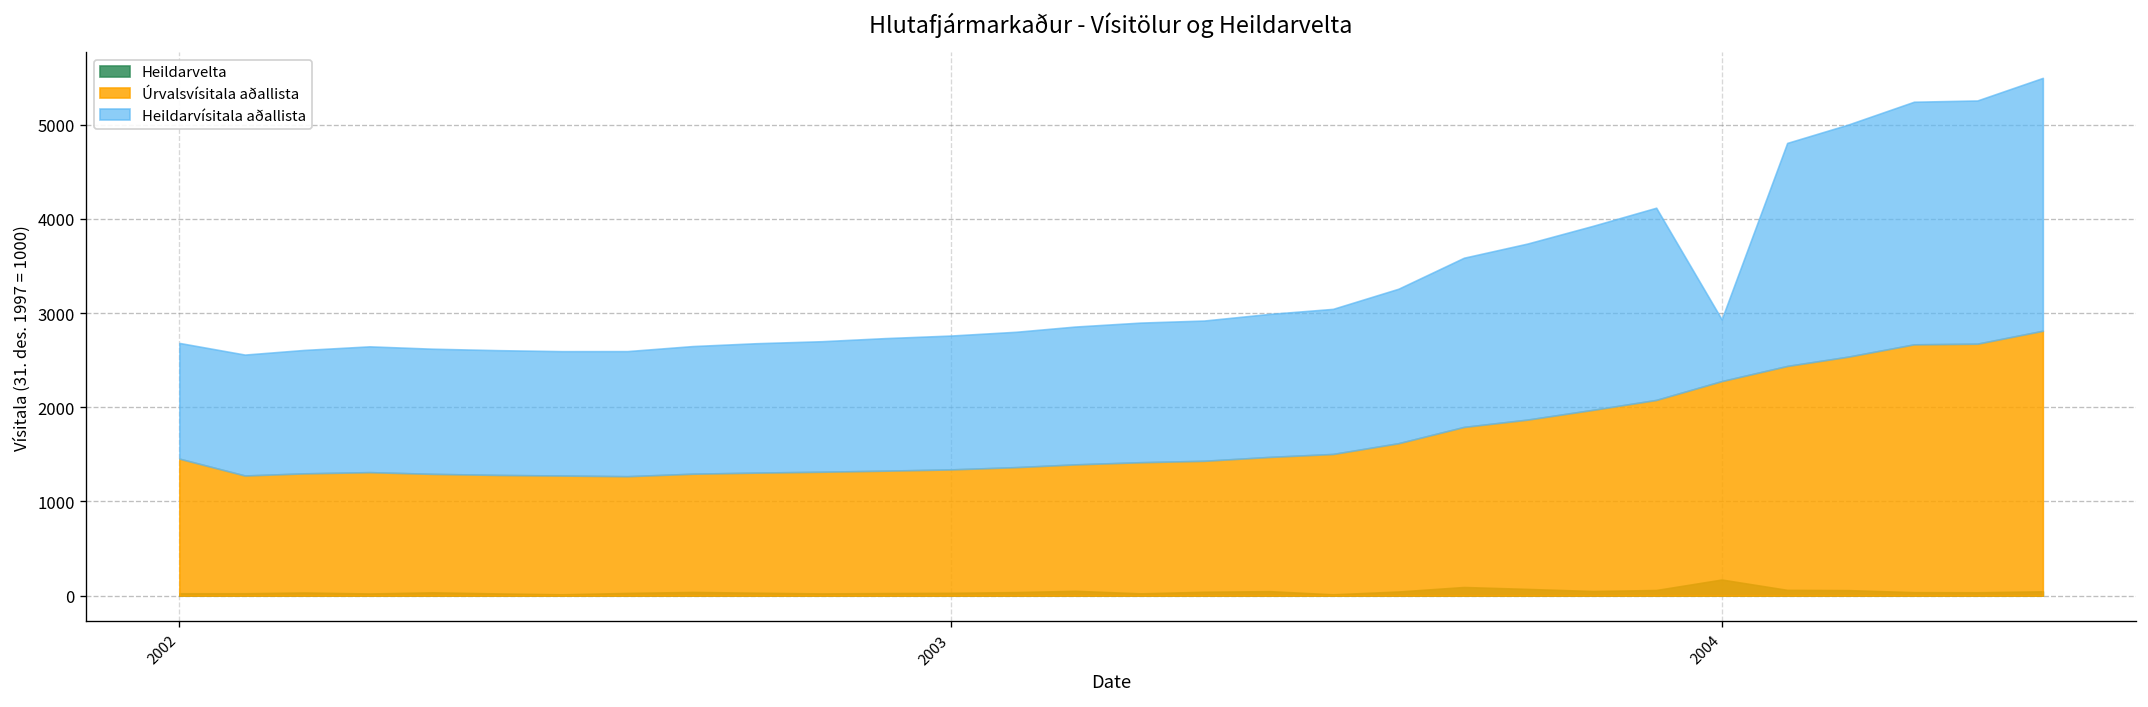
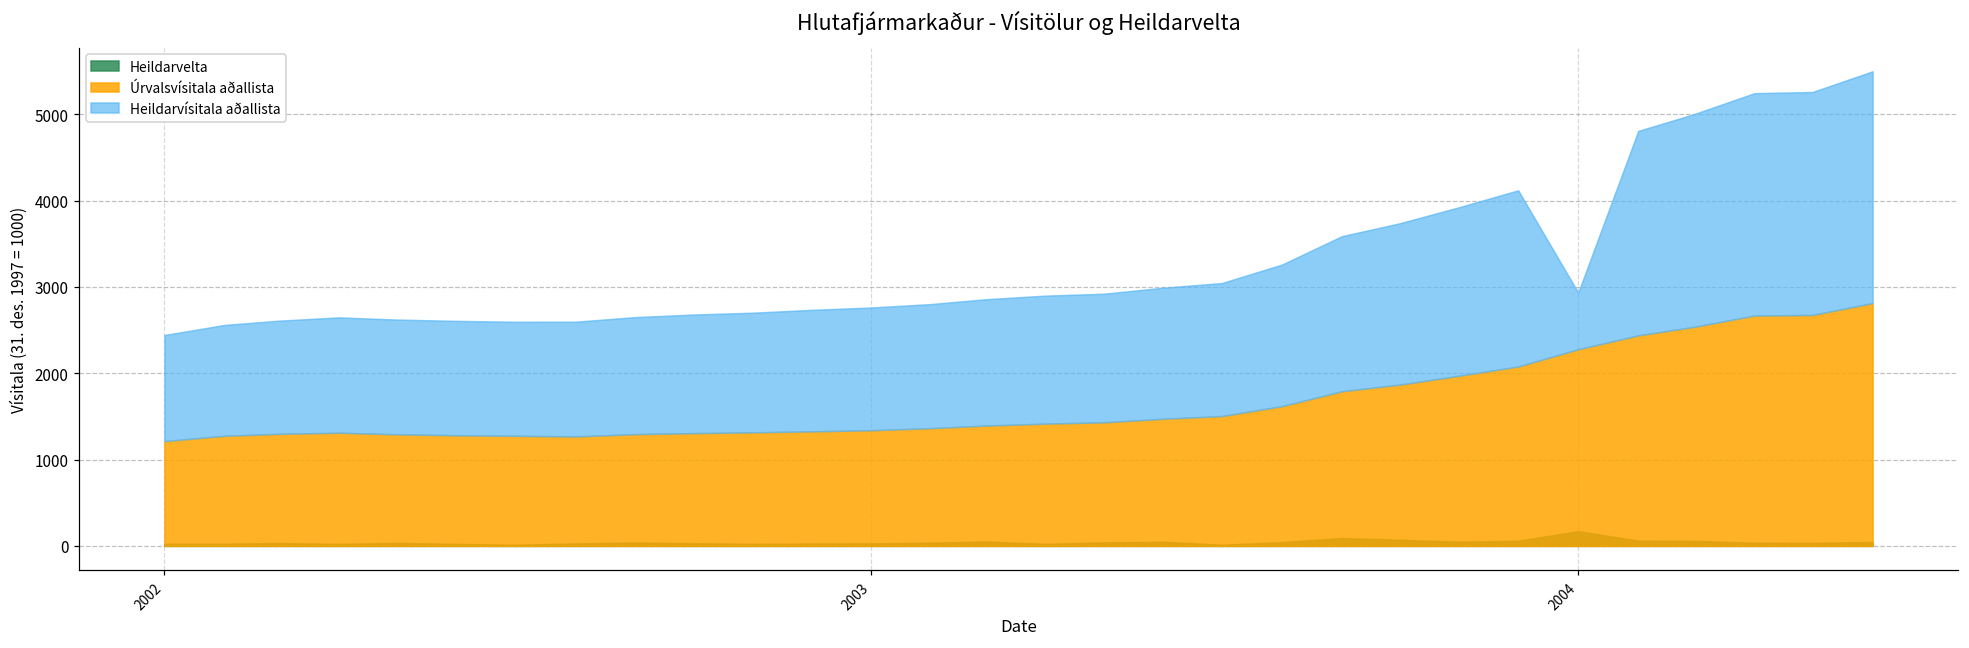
  {
    "Heildarvelta": {
      "2002": 0,
      "2003": 0,
      "2004": 200
    },
    "Úrvalsvísitala aðallista": {
-     "2002": 1500,
+     "2002": 1200,
      "2003": 1300,
      "2004": 2300
    },
    "Heildarvísitala aðallista": {
      "2002": 1200,
      "2003": 1400,
      "2004": 700
    }
  }
